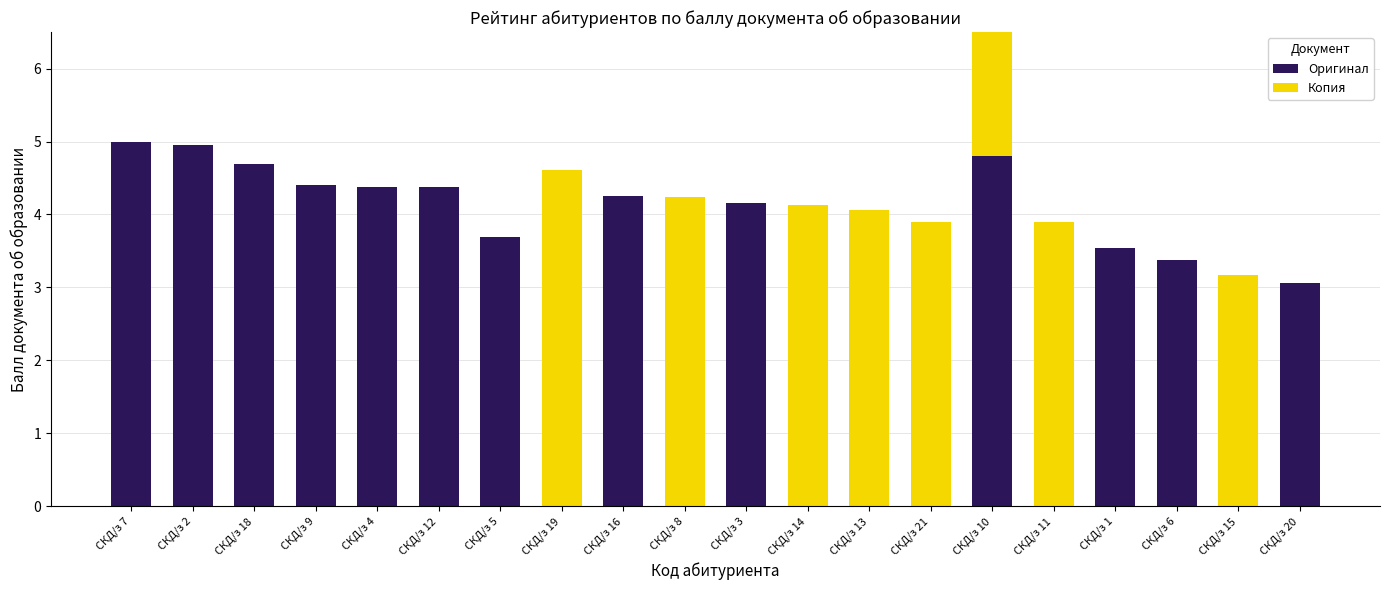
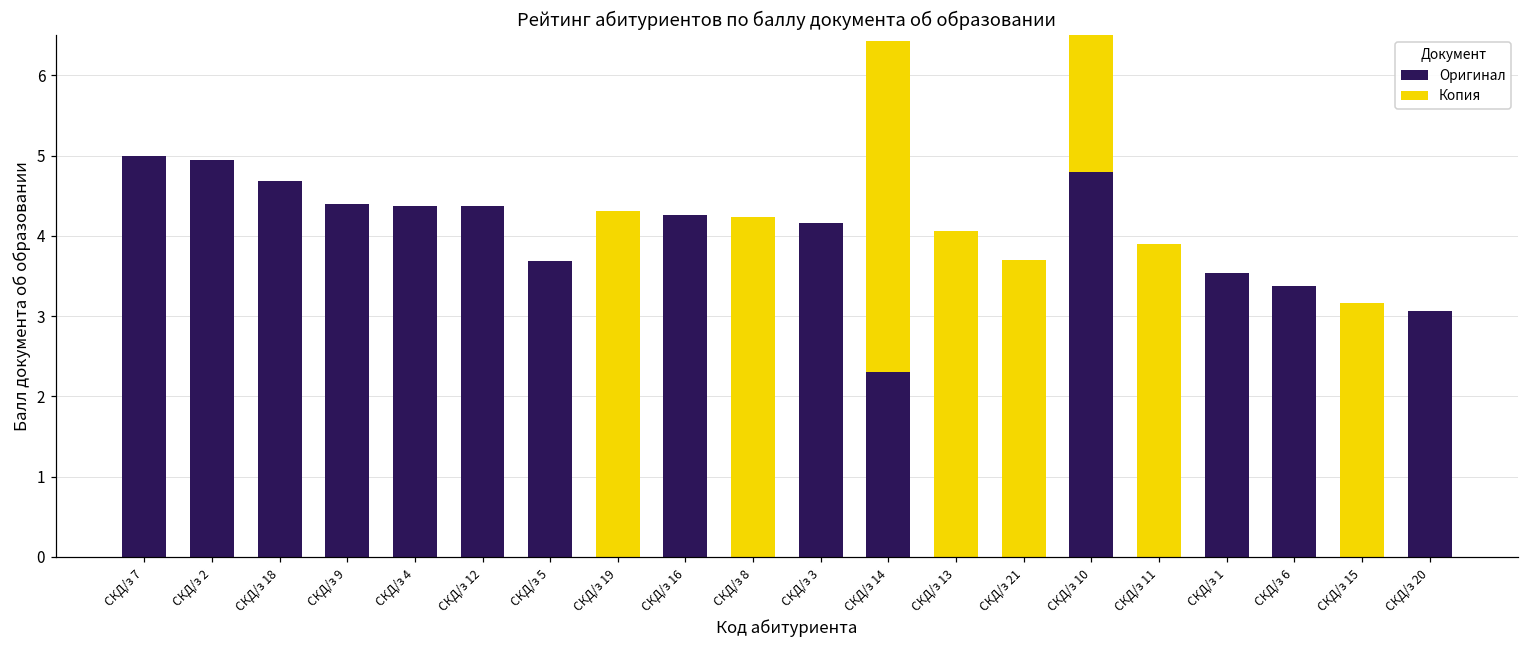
  {
    "Оригинал": {
      "СКД/з 7": 5.0,
      "СКД/з 2": 5.0,
      "СКД/з 18": 4.7,
      "СКД/з 9": 4.4,
      "СКД/з 4": 4.4,
      "СКД/з 12": 4.4,
      "СКД/з 5": 3.7,
      "СКД/з 19": 0.0,
      "СКД/з 16": 4.3,
      "СКД/з 8": 0.0,
      "СКД/з 3": 4.2,
-     "СКД/з 14": 0.0,
+     "СКД/з 14": 2.3,
      "СКД/з 13": 0.0,
      "СКД/з 21": 0.0,
      "СКД/з 10": 4.8,
      "СКД/з 11": 0.0,
      "СКД/з 1": 3.5,
      "СКД/з 6": 3.4,
      "СКД/з 15": 0.0,
      "СКД/з 20": 3.1
    },
    "Копия": {
      "СКД/з 7": 0.0,
      "СКД/з 2": 0.0,
      "СКД/з 18": 0.0,
      "СКД/з 9": 0.0,
      "СКД/з 4": 0.0,
      "СКД/з 12": 0.0,
      "СКД/з 5": 0.0,
-     "СКД/з 19": 4.6,
+     "СКД/з 19": 4.3,
      "СКД/з 16": 0.0,
      "СКД/з 8": 4.2,
      "СКД/з 3": 0.0,
      "СКД/з 14": 4.1,
      "СКД/з 13": 4.1,
-     "СКД/з 21": 3.9,
+     "СКД/з 21": 3.7,
      "СКД/з 11": 3.9,
      "СКД/з 1": 0.0,
      "СКД/з 6": 0.0,
      "СКД/з 15": 3.2,
      "СКД/з 20": 0.0
    }
  }
